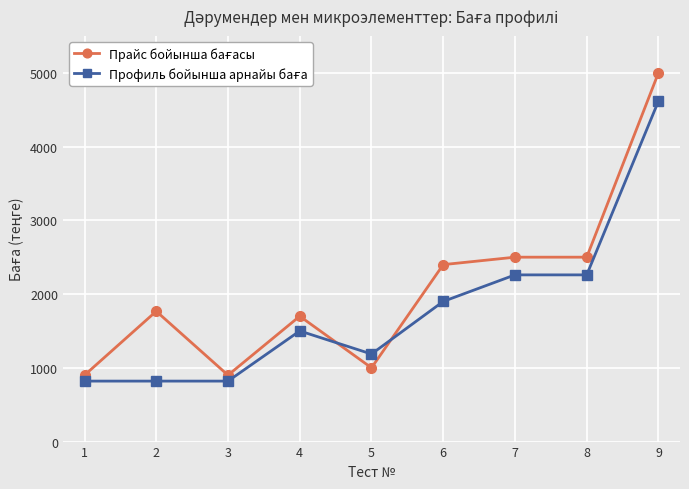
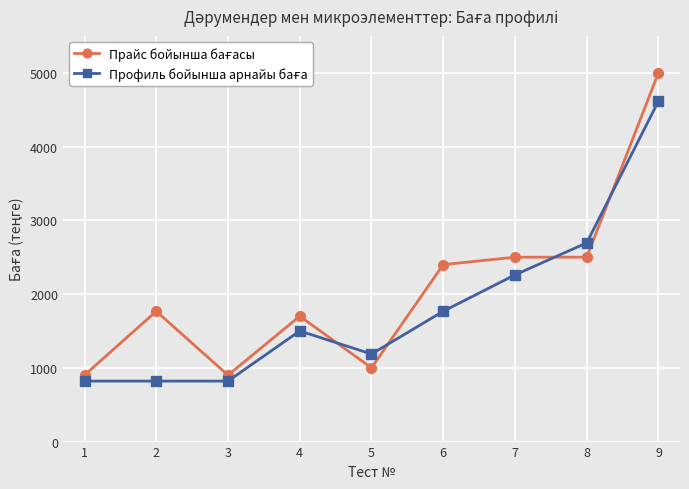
  {
    "Прайс бойынша бағасы": {
      "1": 900,
      "2": 1800,
      "3": 900,
      "4": 1700,
      "5": 1000,
      "6": 2400,
      "7": 2500,
      "8": 2500,
      "9": 5000
    },
    "Профиль бойынша арнайы баға": {
      "1": 800,
      "2": 800,
      "3": 800,
      "4": 1500,
      "5": 1200,
-     "6": 1900,
+     "6": 1800,
      "7": 2300,
-     "8": 2300,
+     "8": 2700,
      "9": 4600
    }
  }
